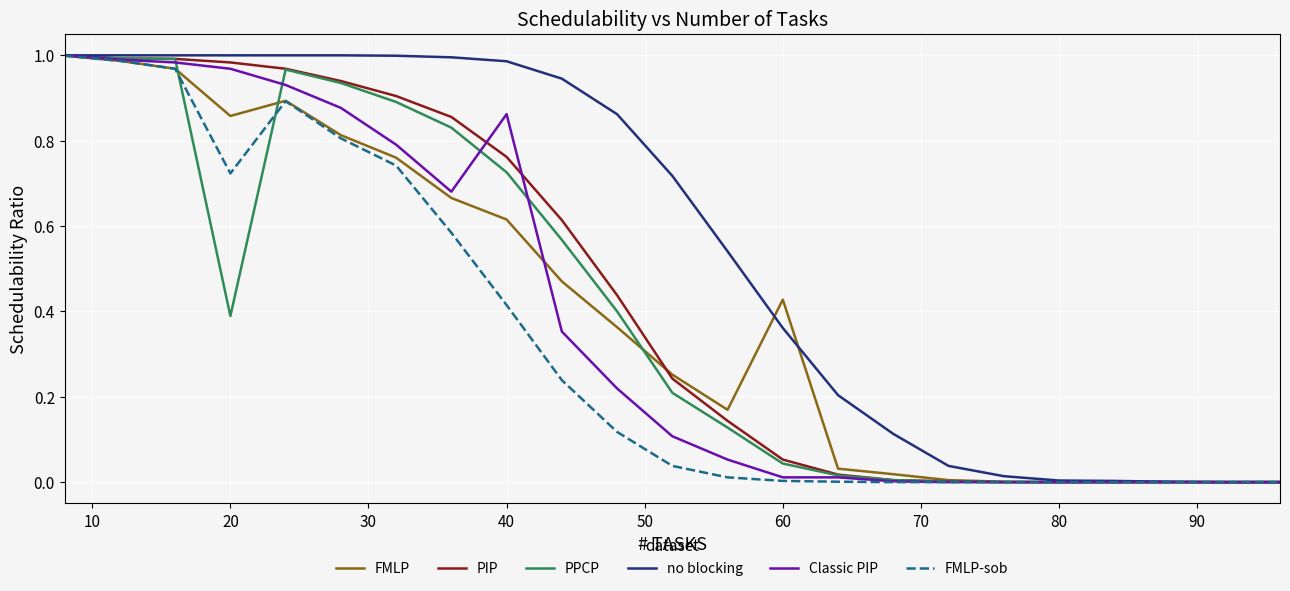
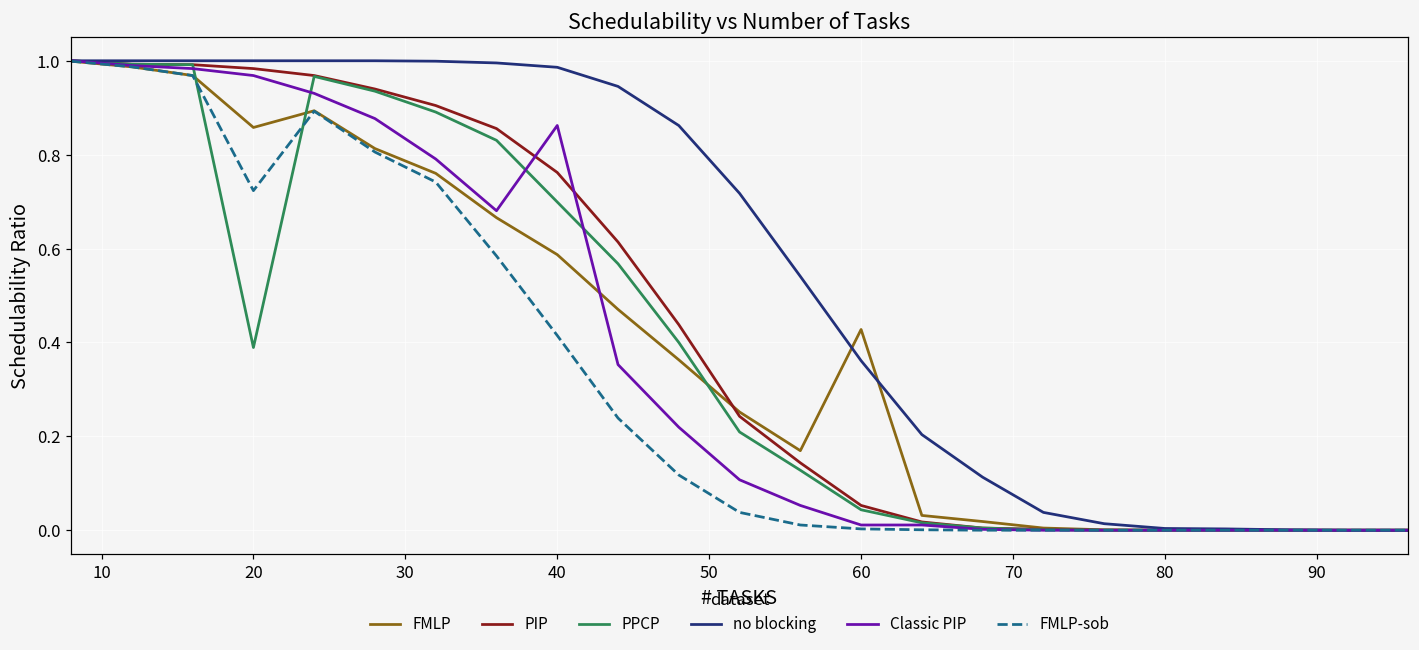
  {
    "FMLP": {
      "20": 0.86,
-     "40": 0.62,
+     "40": 0.59,
      "60": 0.43
    },
    "PIP": {
      "20": 0.98,
      "40": 0.76,
      "60": 0.05
    },
    "PPCP": {
      "20": 0.39,
-     "40": 0.73,
+     "40": 0.70,
      "60": 0.04
    },
    "no blocking": {
      "20": 1.00,
      "40": 0.99,
      "60": 0.36
    },
    "Classic PIP": {
      "20": 0.97,
      "40": 0.86,
      "60": 0.01
    },
    "FMLP-sob": {
      "20": 0.72,
      "40": 0.41,
      "60": 0.00
    }
  }
